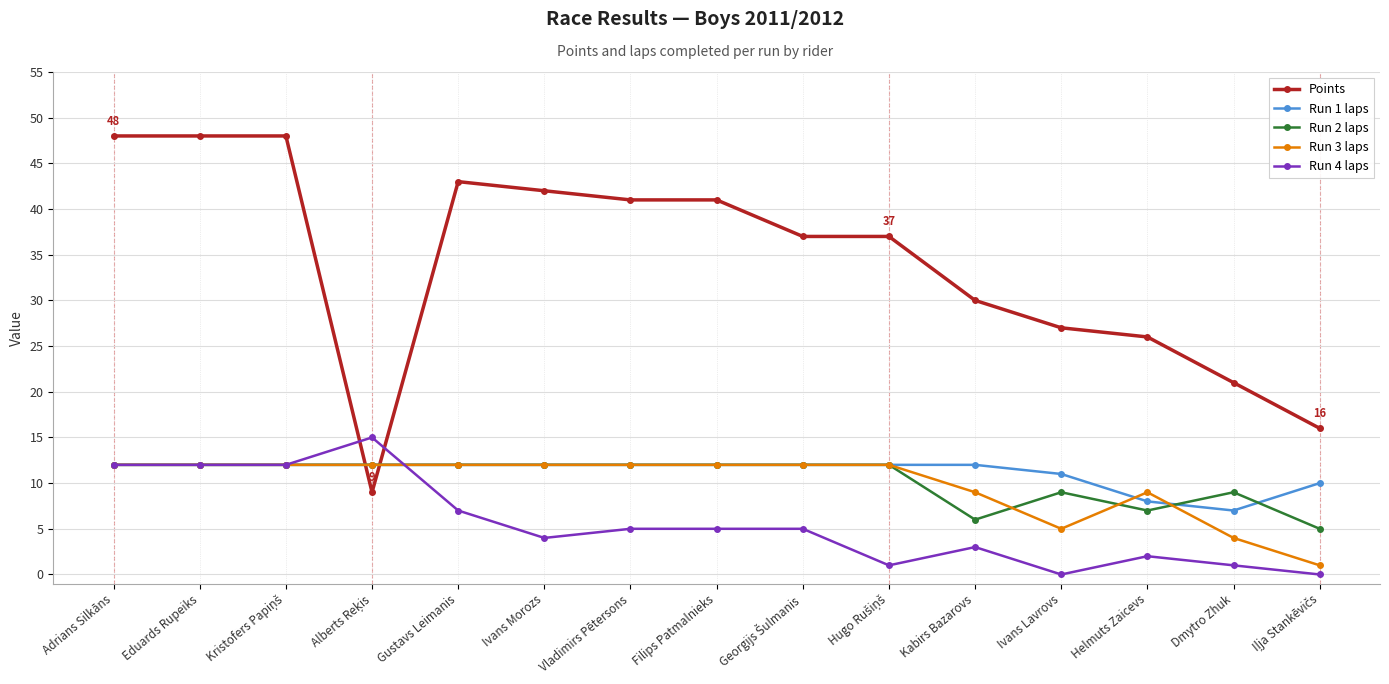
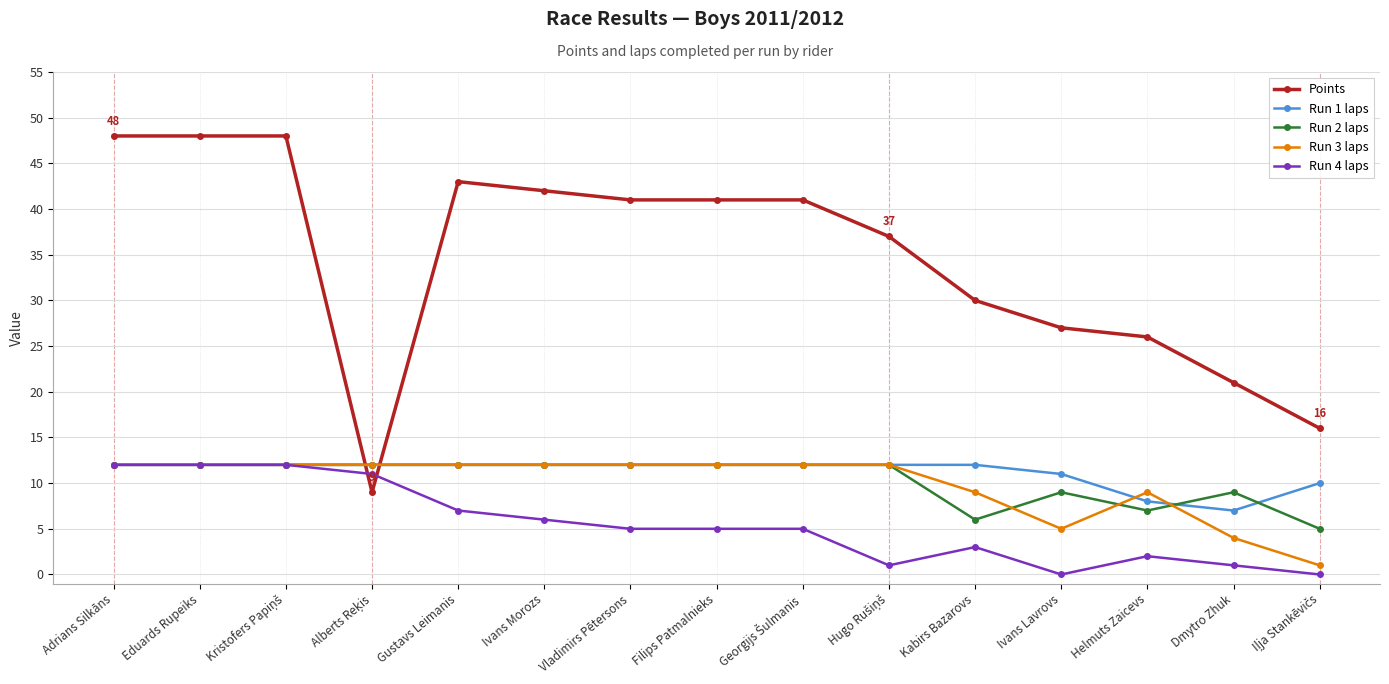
  {
    "Points": {
      "Eduards Rupeiks": 48,
      "Kristofers Papiņš": 48,
      "Alberts Reķis": 9,
      "Gustavs Leimanis": 43,
      "Ivans Morozs": 42,
      "Vladimirs Pētersons": 41,
      "Filips Patmalnieks": 41,
-     "Georgijs Šulmanis": 37,
+     "Georgijs Šulmanis": 41,
      "Kabirs Bazarovs": 30,
      "Ivans Lavrovs": 27,
      "Helmuts Zaicevs": 26,
      "Dmytro Zhuk": 21
    },
    "Run 1 laps": {
      "Kabirs Bazarovs": 12,
      "Ivans Lavrovs": 11,
      "Helmuts Zaicevs": 8,
      "Dmytro Zhuk": 7,
      "Iļja Stankēvičs": 10
    },
    "Run 2 laps": {
      "Kabirs Bazarovs": 6,
      "Ivans Lavrovs": 9,
      "Helmuts Zaicevs": 7,
      "Dmytro Zhuk": 9,
      "Iļja Stankēvičs": 5
    },
    "Run 3 laps": {
      "Kabirs Bazarovs": 9,
      "Ivans Lavrovs": 5,
      "Helmuts Zaicevs": 9,
      "Dmytro Zhuk": 4,
      "Iļja Stankēvičs": 1
    },
    "Run 4 laps": {
-     "Alberts Reķis": 15,
+     "Alberts Reķis": 11,
      "Gustavs Leimanis": 7,
-     "Ivans Morozs": 4,
+     "Ivans Morozs": 6,
      "Vladimirs Pētersons": 5,
      "Filips Patmalnieks": 5,
      "Georgijs Šulmanis": 5,
      "Hugo Rušiņš": 1,
      "Kabirs Bazarovs": 3,
      "Ivans Lavrovs": 0,
      "Helmuts Zaicevs": 2,
      "Dmytro Zhuk": 1,
      "Iļja Stankēvičs": 0
    }
  }
